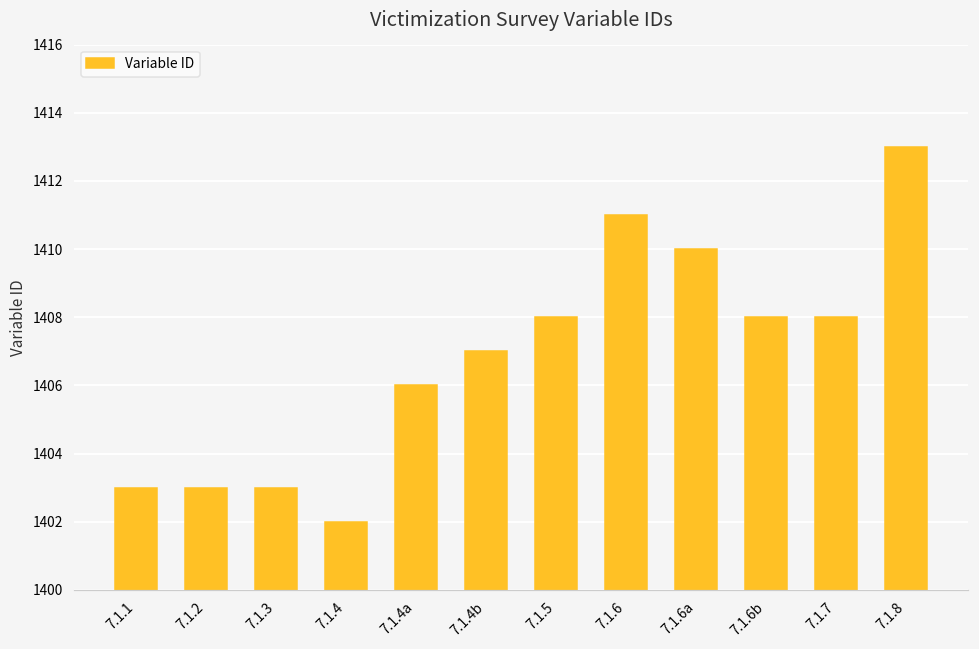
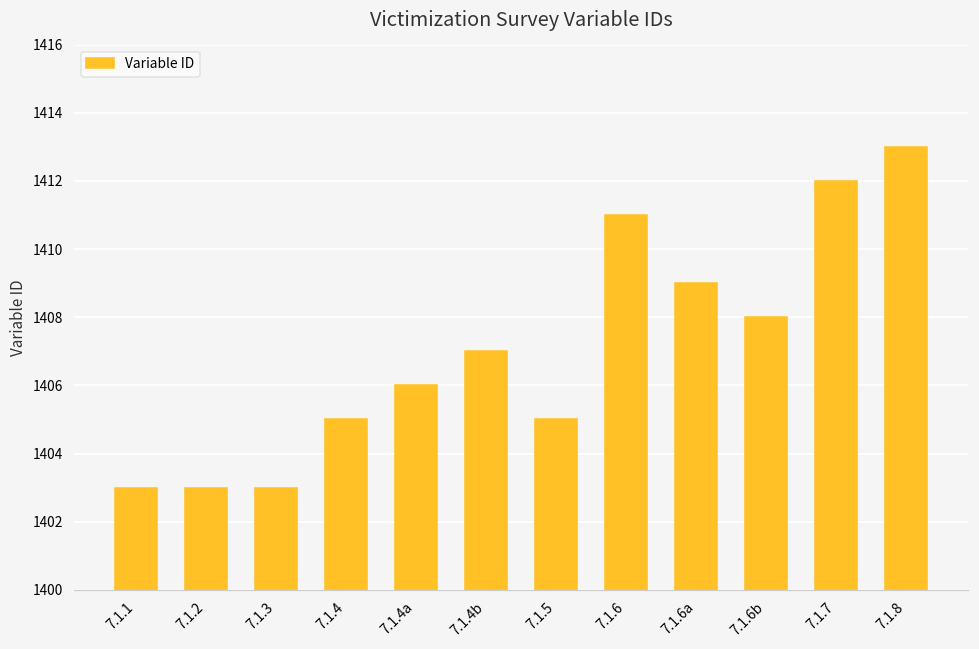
  {
    "7.1.1": 1403,
    "7.1.2": 1403,
    "7.1.3": 1403,
-   "7.1.4": 1402,
+   "7.1.4": 1405,
    "7.1.4a": 1406,
    "7.1.4b": 1407,
-   "7.1.5": 1408,
+   "7.1.5": 1405,
    "7.1.6": 1411,
-   "7.1.6a": 1410,
+   "7.1.6a": 1409,
    "7.1.6b": 1408,
-   "7.1.7": 1408,
+   "7.1.7": 1412,
    "7.1.8": 1413
  }
